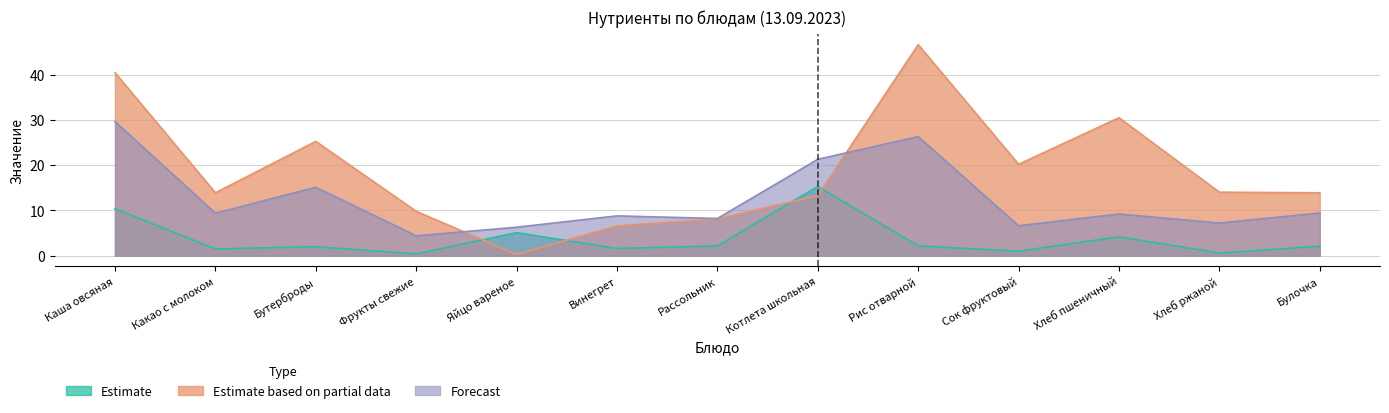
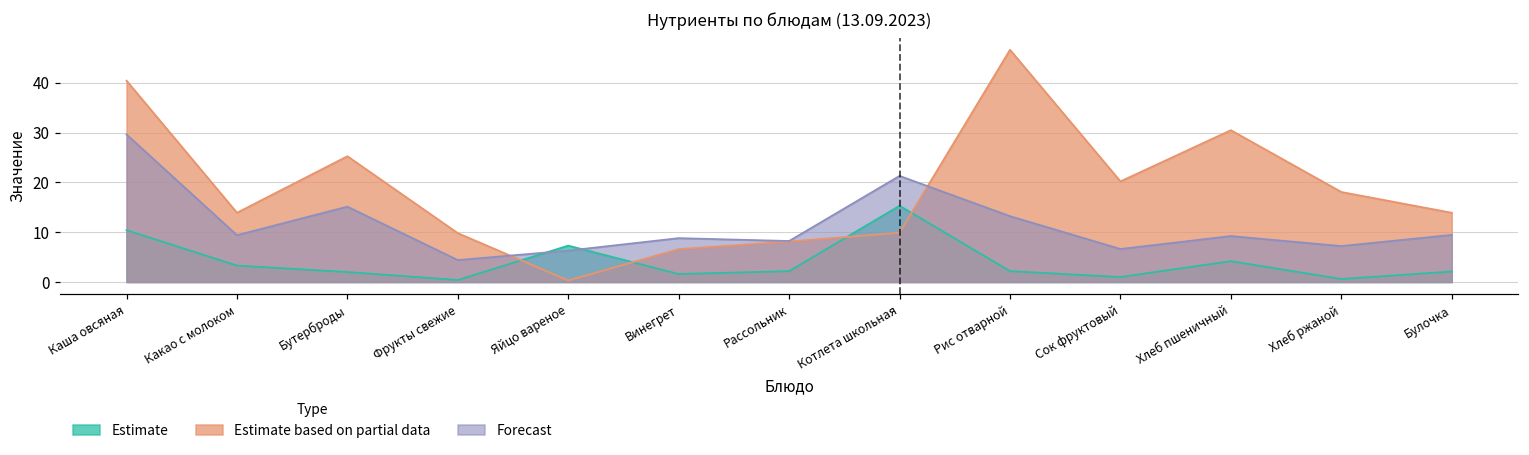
  {
    "Estimate": {
      "Каша овсяная": 10,
-     "Какао с молоком": 2,
+     "Какао с молоком": 3,
      "Бутерброды": 2,
      "Фрукты свежие": 0,
-     "Яйцо вареное": 5,
+     "Яйцо вареное": 7,
      "Винегрет": 2,
      "Рассольник": 2,
      "Котлета школьная": 15,
      "Рис отварной": 2,
      "Сок фруктовый": 1,
      "Хлеб пшеничный": 4,
      "Хлеб ржаной": 1,
      "Булочка": 2
    },
    "Estimate based on partial data": {
      "Каша овсяная": 40,
      "Какао с молоком": 14,
      "Бутерброды": 25,
      "Фрукты свежие": 10,
      "Яйцо вареное": 0,
      "Винегрет": 7,
-     "Котлета школьная": 13,
+     "Котлета школьная": 10,
      "Рис отварной": 47,
      "Сок фруктовый": 20,
      "Хлеб пшеничный": 30,
-     "Хлеб ржаной": 14,
+     "Хлеб ржаной": 18,
      "Булочка": 14
    },
    "Forecast": {
      "Каша овсяная": 30,
      "Какао с молоком": 9,
      "Бутерброды": 15,
      "Фрукты свежие": 4,
      "Яйцо вареное": 6,
      "Винегрет": 9,
      "Котлета школьная": 21,
-     "Рис отварной": 26,
+     "Рис отварной": 13,
      "Сок фруктовый": 7,
      "Хлеб пшеничный": 9,
      "Хлеб ржаной": 7,
      "Булочка": 9
    }
  }
